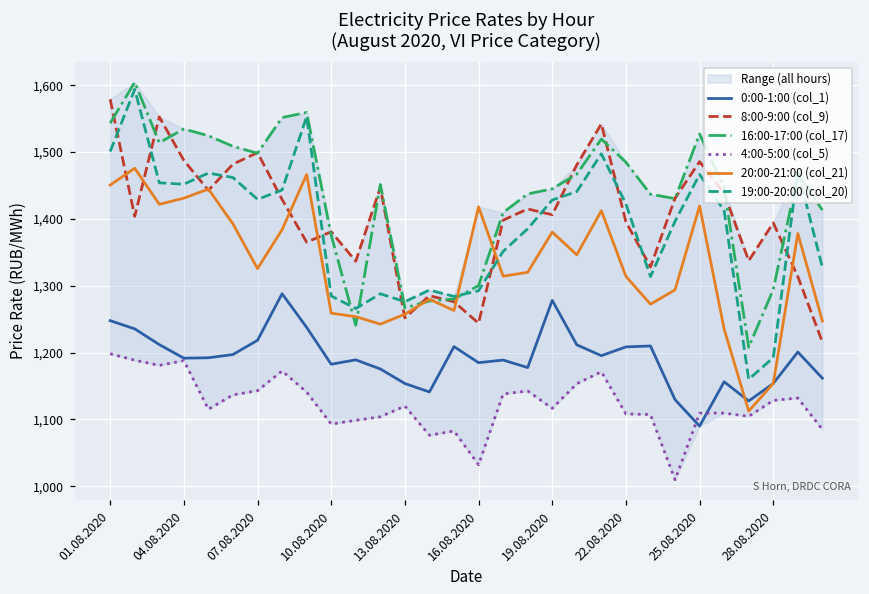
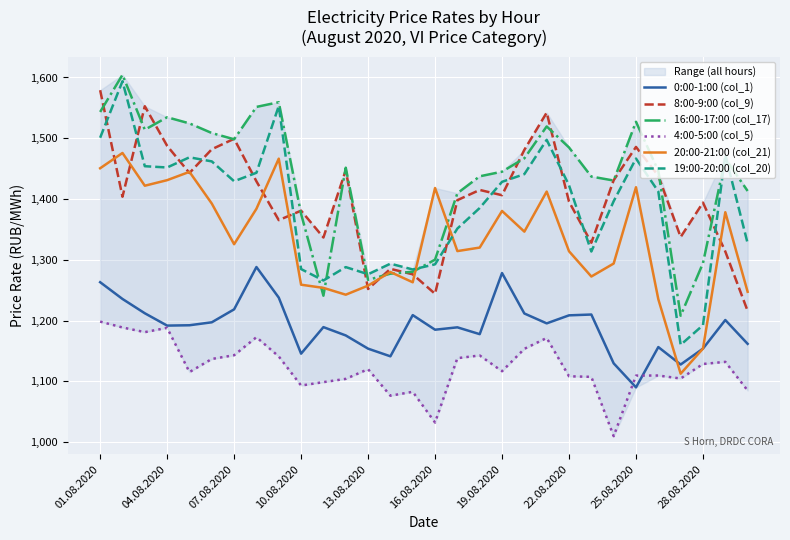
  {
    "0:00-1:00 (col_1)": {
-     "01.08.2020": "1,250",
+     "01.08.2020": "1,260",
      "07.08.2020": "1,220",
-     "10.08.2020": "1,180",
+     "10.08.2020": "1,150",
      "13.08.2020": "1,150",
      "16.08.2020": "1,180",
      "19.08.2020": "1,280",
      "22.08.2020": "1,210",
      "25.08.2020": "1,090"
    },
    "8:00-9:00 (col_9)": {
      "04.08.2020": "1,490",
      "13.08.2020": "1,250",
      "16.08.2020": "1,240",
      "19.08.2020": "1,410",
      "22.08.2020": "1,400",
      "25.08.2020": "1,490"
    },
    "4:00-5:00 (col_5)": {
      "01.08.2020": "1,200",
      "07.08.2020": "1,140",
      "10.08.2020": "1,090",
      "13.08.2020": "1,120",
      "16.08.2020": "1,030",
      "19.08.2020": "1,120",
      "22.08.2020": "1,110",
      "25.08.2020": "1,110",
      "28.08.2020": "1,130"
    },
    "20:00-21:00 (col_21)": {
      "01.08.2020": "1,450",
      "04.08.2020": "1,430",
      "07.08.2020": "1,330",
      "10.08.2020": "1,260",
      "13.08.2020": "1,260",
      "19.08.2020": "1,380",
      "22.08.2020": "1,310",
      "25.08.2020": "1,420"
    }
  }
